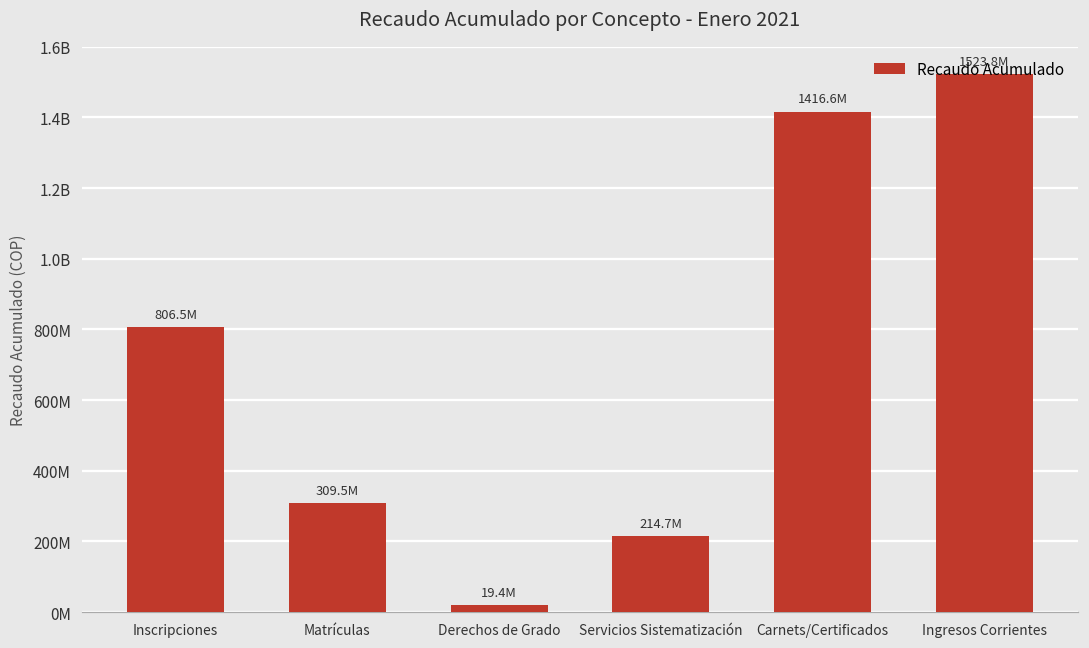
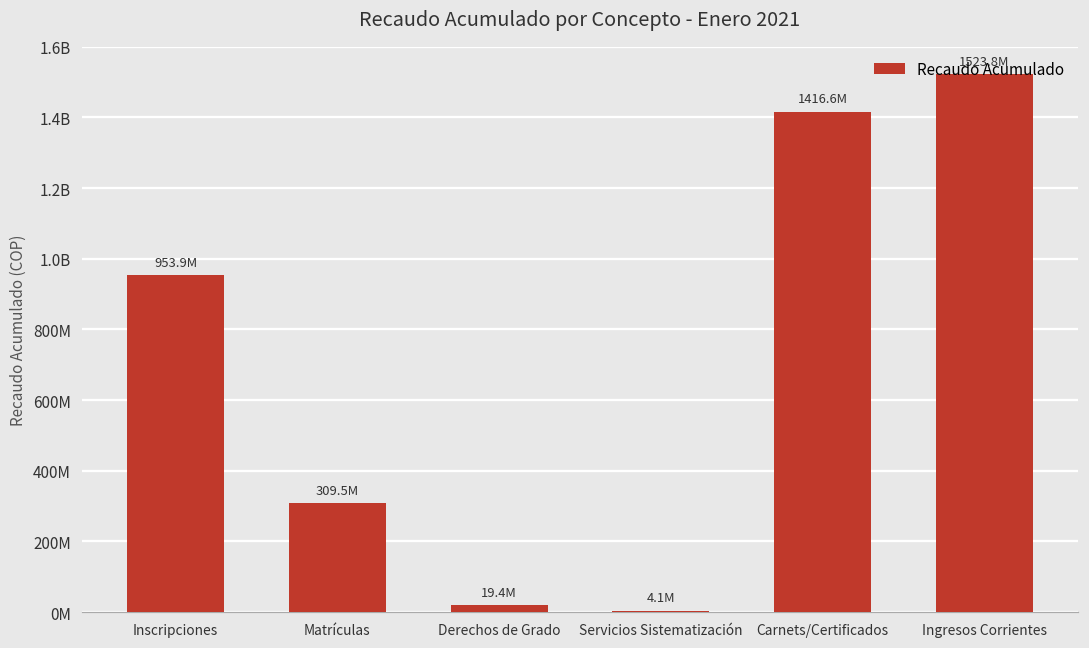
  {
-   "Inscripciones": "806.5M",
+   "Inscripciones": "953.9M",
    "Matrículas": "309.5M",
    "Derechos de Grado": "19.4M",
-   "Servicios Sistematización": "214.7M",
+   "Servicios Sistematización": "4.1M",
    "Carnets/Certificados": "1416.6M"
  }
